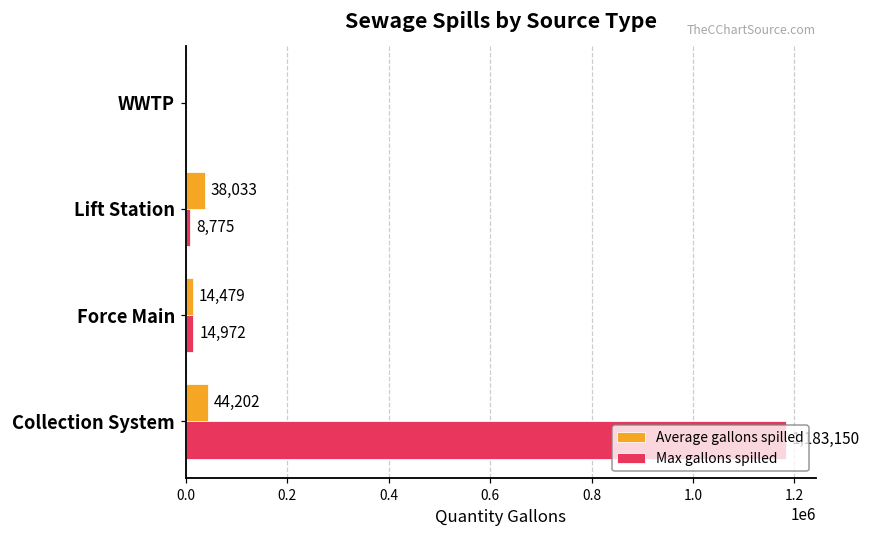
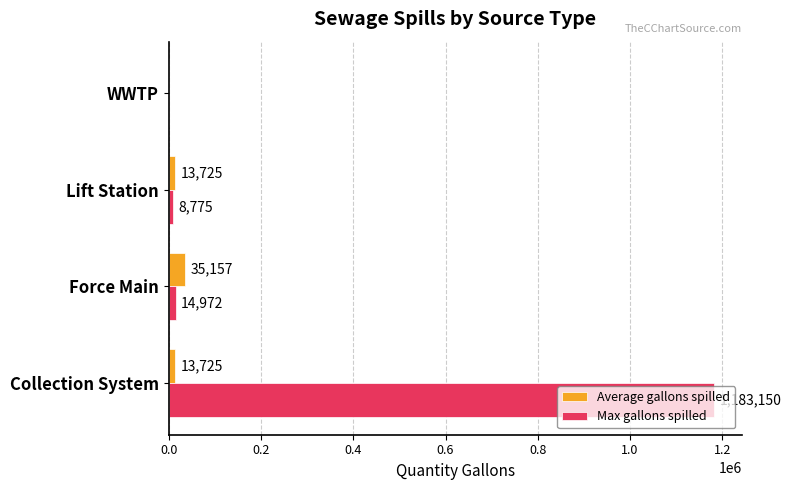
  {
    "Average gallons spilled": {
-     "Lift Station": "38,033",
-     "Force Main": "14,479",
-     "Collection System": "44,202"
+     "Lift Station": "13,725",
+     "Force Main": "35,157",
+     "Collection System": "13,725"
    },
    "Max gallons spilled": {
      "Lift Station": "8,775",
      "Force Main": "14,972"
    }
  }
